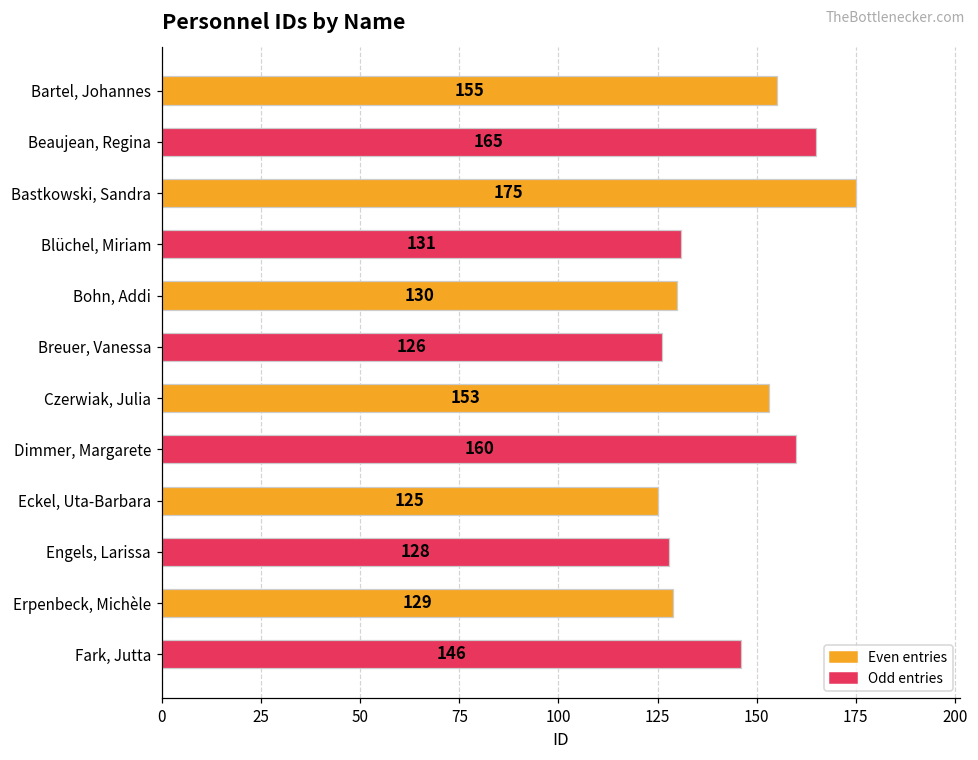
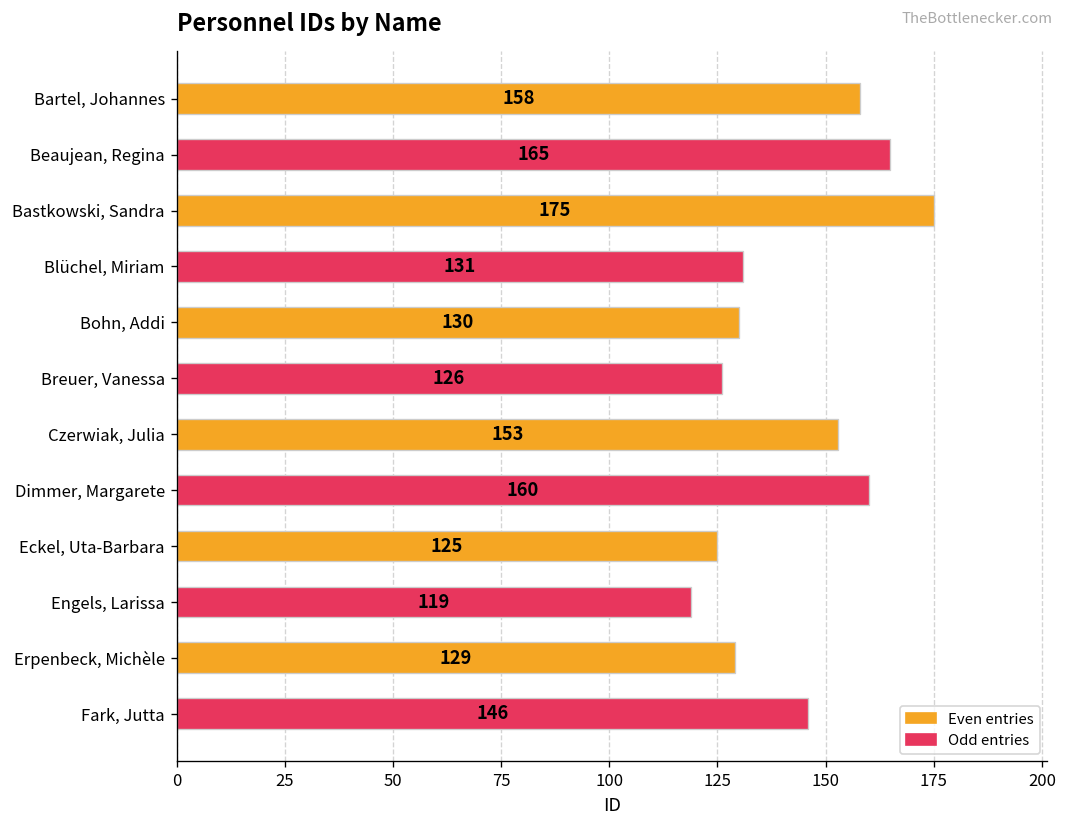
  {
-   "Bartel, Johannes": 155,
+   "Bartel, Johannes": 158,
    "Beaujean, Regina": 165,
    "Bastkowski, Sandra": 175,
    "Blüchel, Miriam": 131,
    "Bohn, Addi": 130,
    "Breuer, Vanessa": 126,
    "Czerwiak, Julia": 153,
    "Dimmer, Margarete": 160,
    "Eckel, Uta-Barbara": 125,
-   "Engels, Larissa": 128,
+   "Engels, Larissa": 119,
    "Erpenbeck, Michèle": 129,
    "Fark, Jutta": 146
  }
